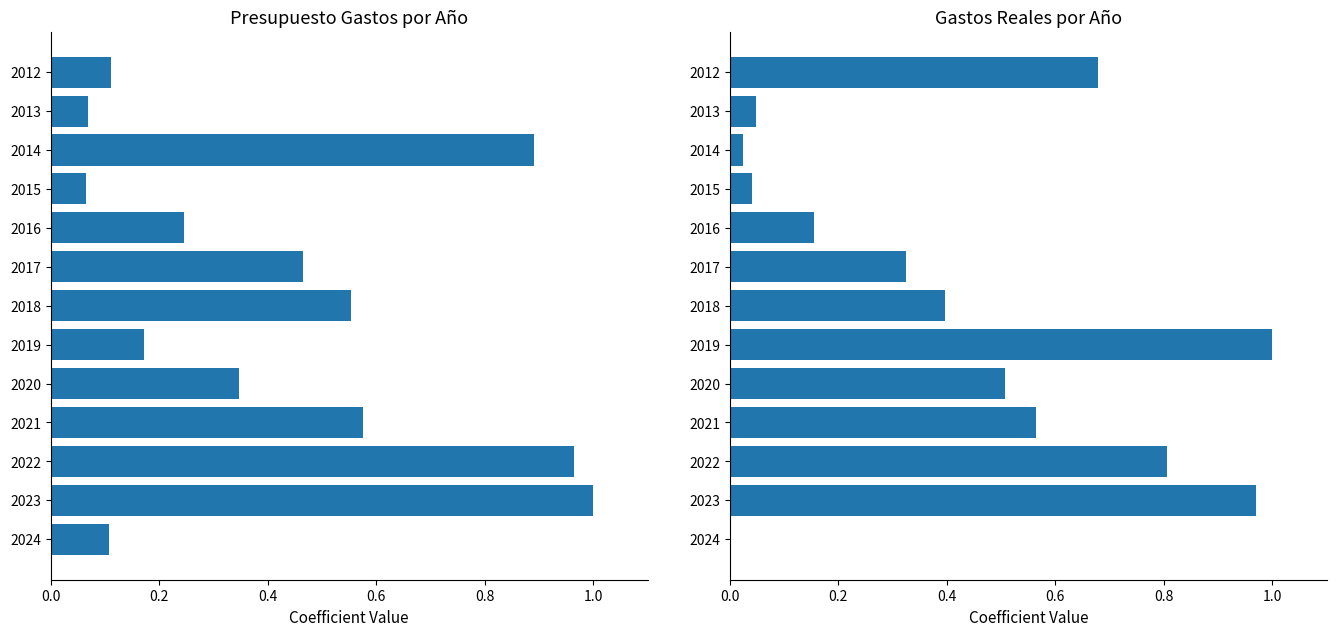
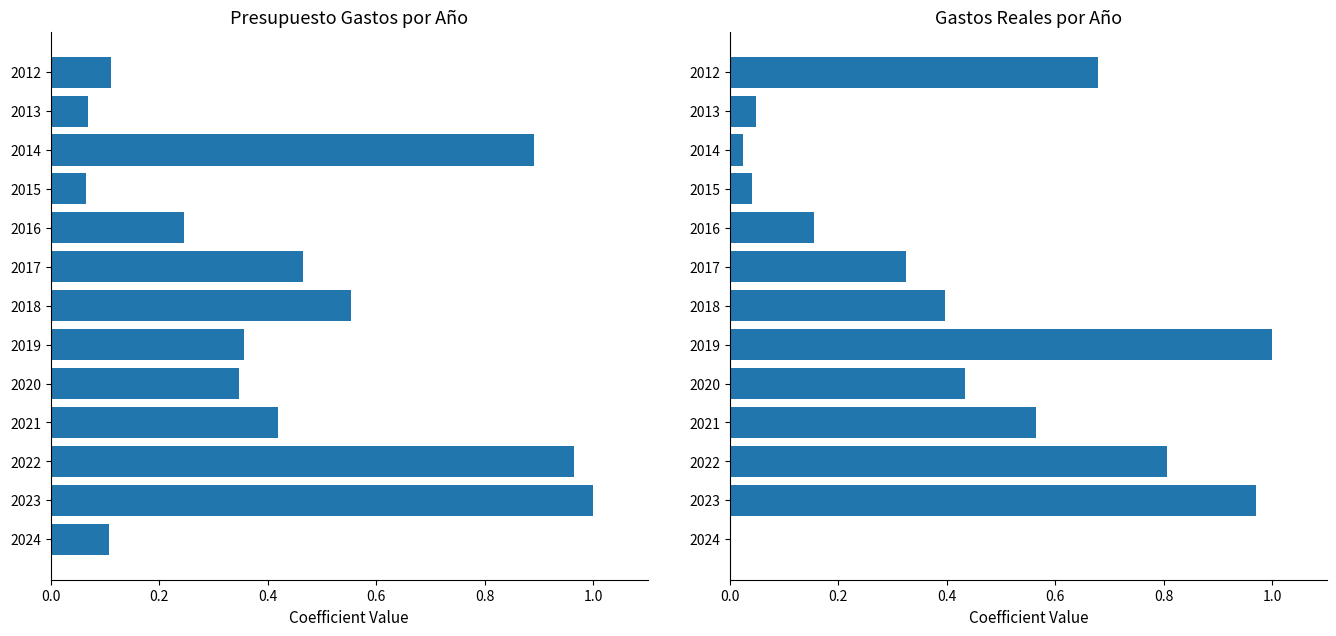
  {
    "Presupuesto Gastos por Año": {
      "2012": 0.11,
      "2013": 0.07,
      "2014": 0.89,
      "2015": 0.06,
      "2016": 0.25,
      "2017": 0.47,
      "2018": 0.55,
-     "2019": 0.17,
+     "2019": 0.36,
      "2020": 0.35,
-     "2021": 0.58,
+     "2021": 0.42,
      "2022": 0.97,
      "2023": 1.00,
      "2024": 0.11
    },
    "Gastos Reales por Año": {
      "2012": 0.68,
      "2013": 0.05,
      "2014": 0.02,
      "2015": 0.04,
      "2016": 0.15,
      "2017": 0.32,
      "2018": 0.40,
      "2019": 1.00,
-     "2020": 0.51,
+     "2020": 0.43,
      "2021": 0.56,
      "2022": 0.81,
      "2023": 0.97,
      "2024": 0.00
    }
  }
